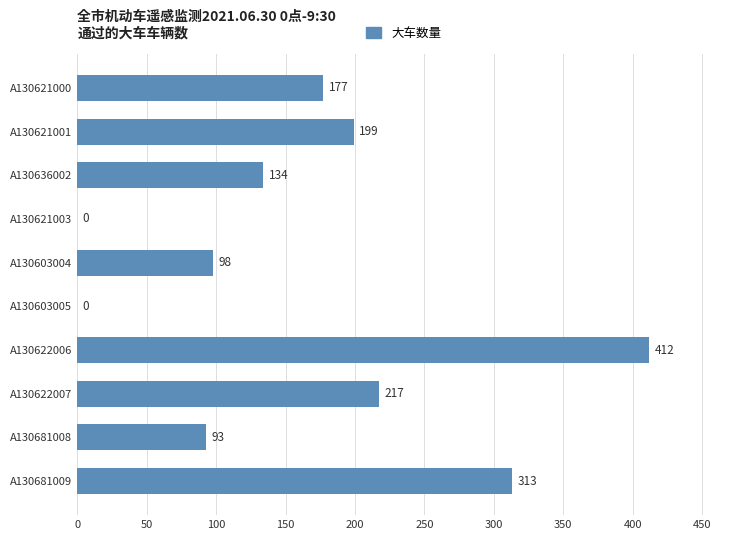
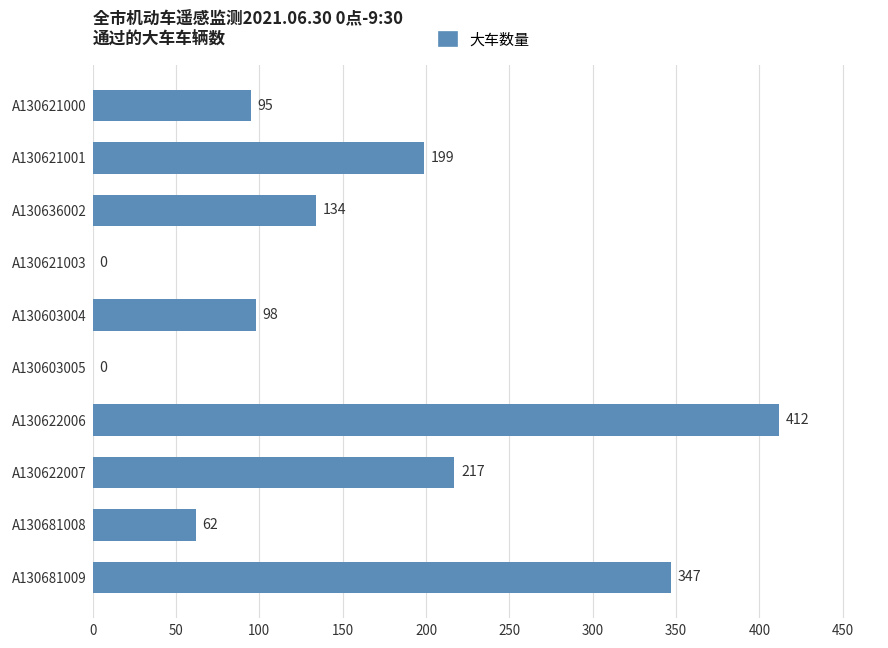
  {
-   "A130621000": 177,
+   "A130621000": 95,
    "A130621001": 199,
    "A130636002": 134,
    "A130621003": 0,
    "A130603004": 98,
    "A130603005": 0,
    "A130622006": 412,
    "A130622007": 217,
-   "A130681008": 93,
-   "A130681009": 313
+   "A130681008": 62,
+   "A130681009": 347
  }
